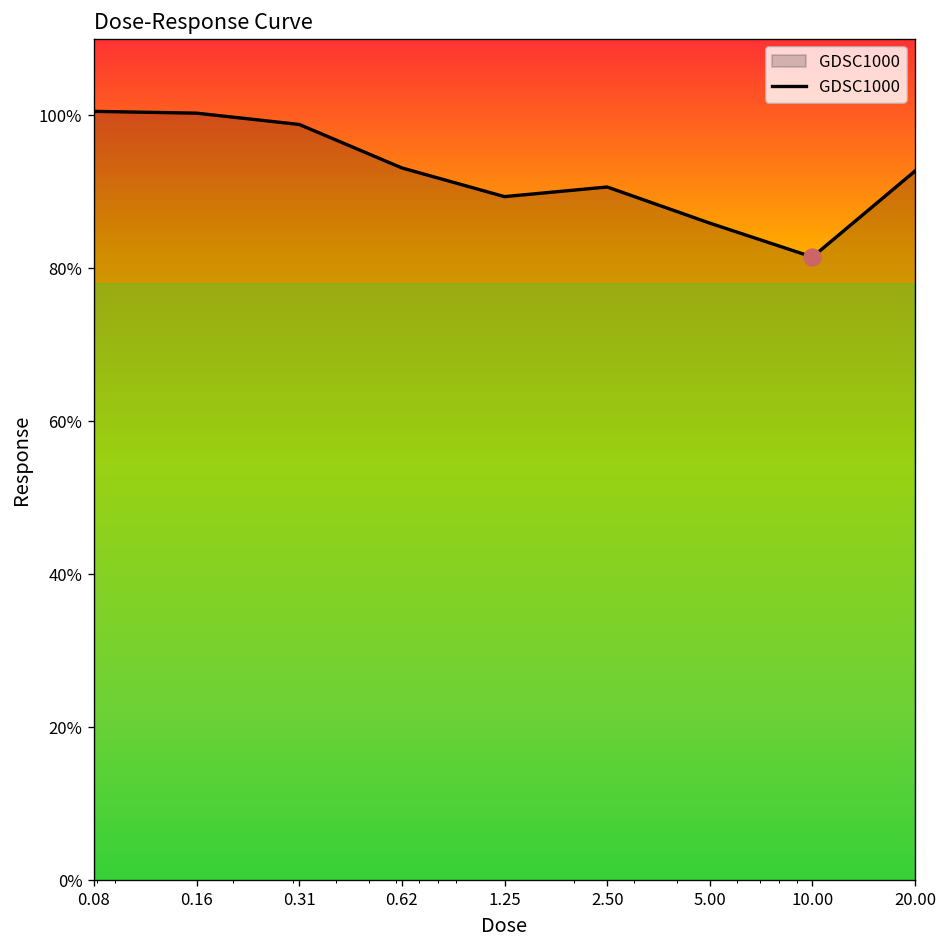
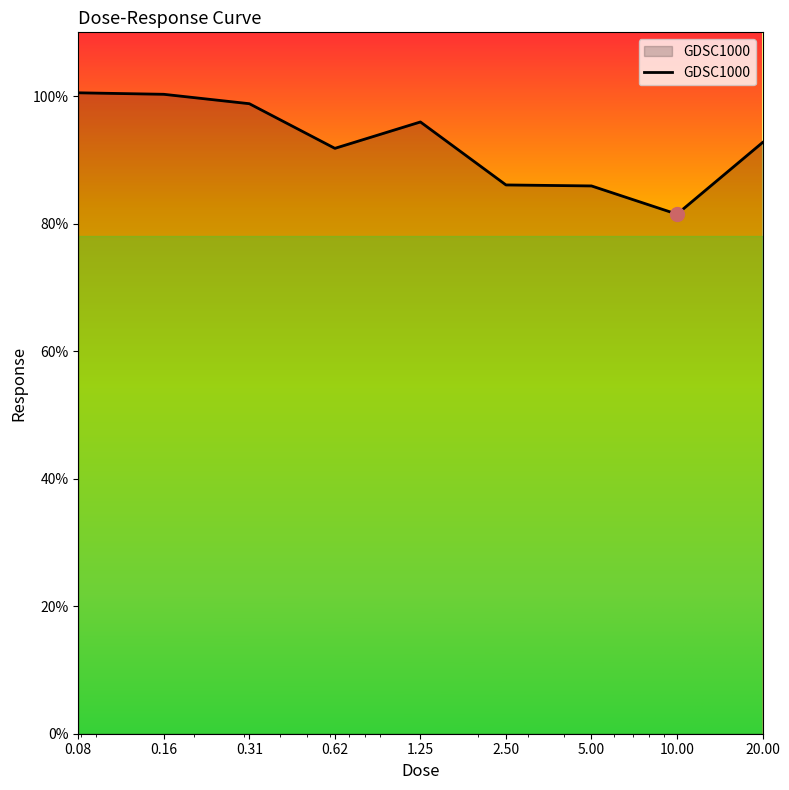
  {
    "GDSC1000": {
      "0.08": "101%",
      "0.16": "100%",
      "0.31": "99%",
-     "0.62": "93%",
-     "1.25": "89%",
-     "2.50": "91%",
+     "0.62": "92%",
+     "1.25": "96%",
+     "2.50": "86%",
      "5.00": "86%",
      "20.00": "93%"
    }
  }
